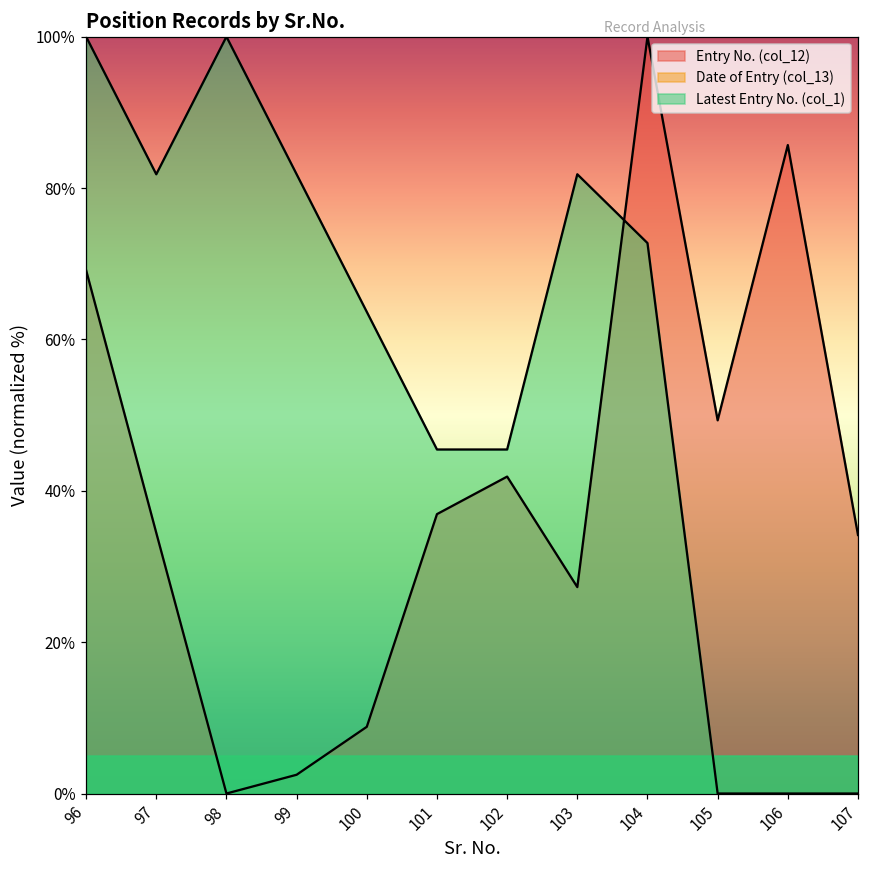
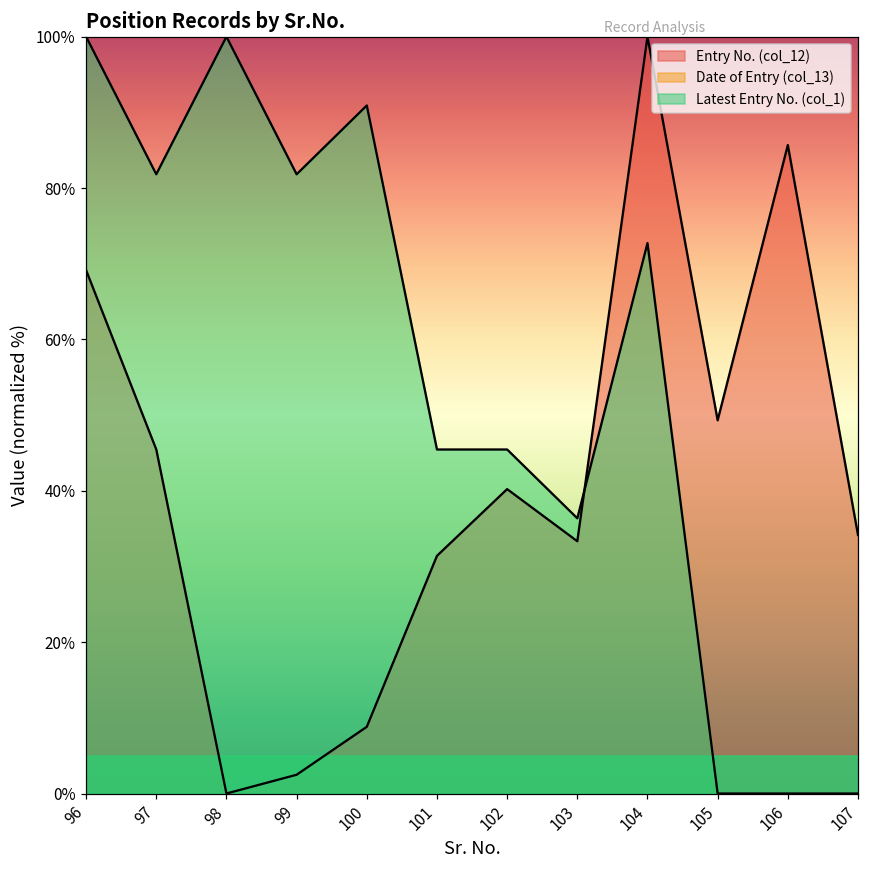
  {
    "Entry No. (col_12)": {
      "96": "69%",
-     "97": "34%",
+     "97": "45%",
      "100": "9%",
-     "101": "37%",
-     "102": "42%",
-     "103": "27%",
+     "101": "31%",
+     "102": "40%",
+     "103": "33%",
      "104": "100%",
      "105": "49%",
      "106": "86%",
      "107": "34%"
    },
    "Latest Entry No. (col_1)": {
      "96": "100%",
      "97": "82%",
      "98": "100%",
      "99": "82%",
-     "100": "64%",
+     "100": "91%",
      "101": "45%",
      "102": "45%",
-     "103": "82%",
+     "103": "36%",
      "104": "73%"
    }
  }
